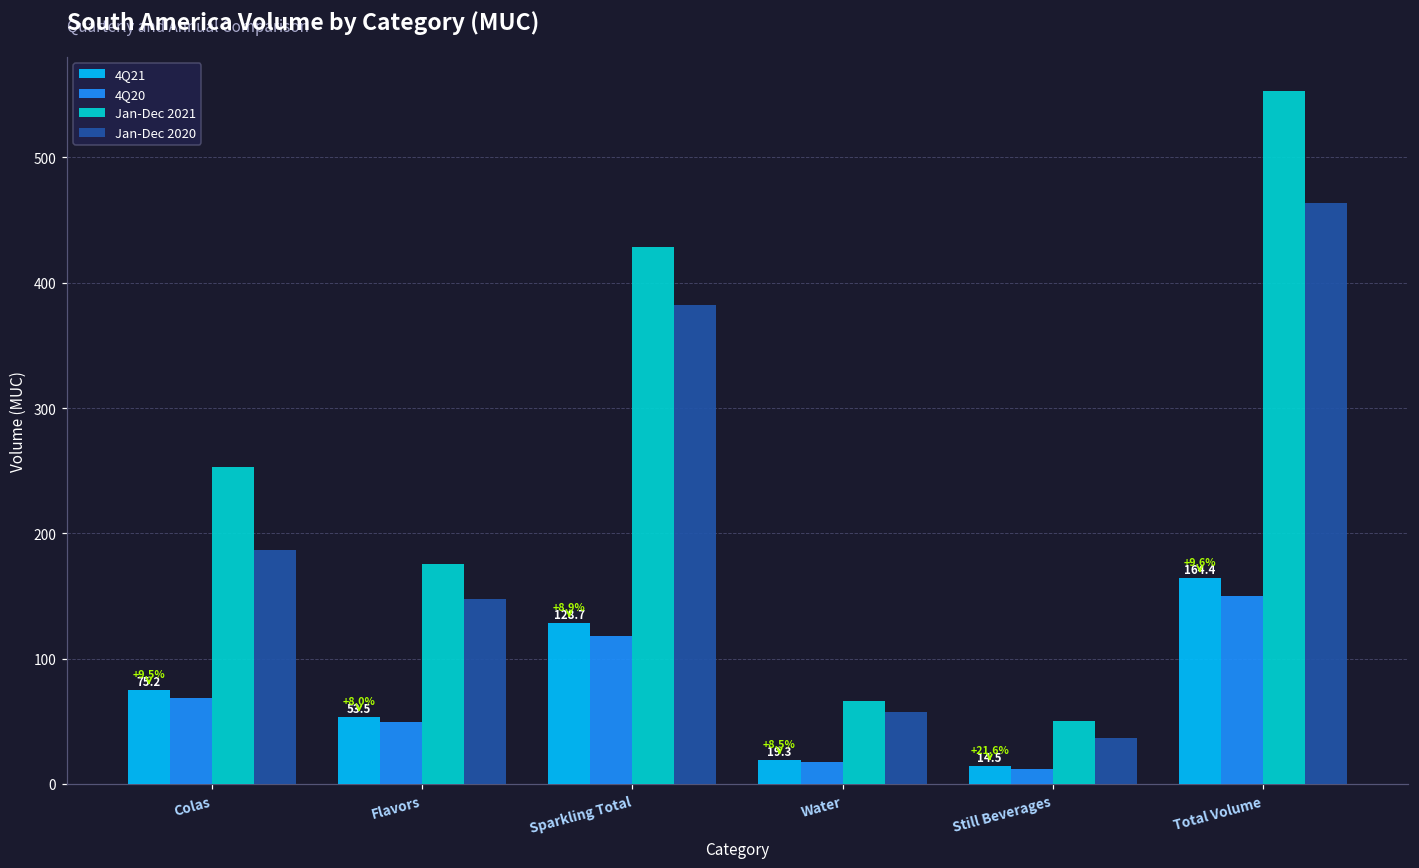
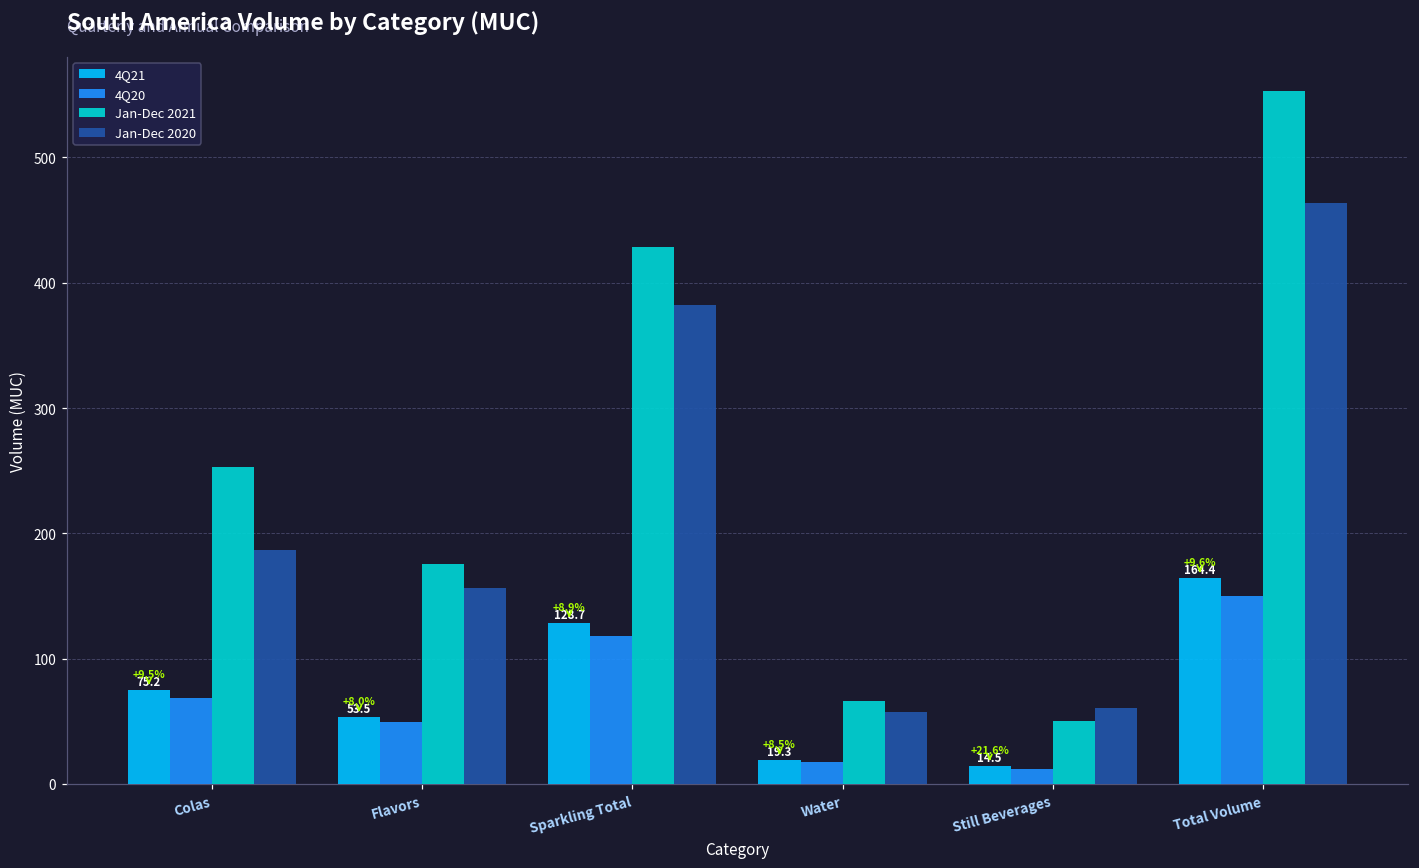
  {
    "Jan-Dec 2020": {
      "Colas": 187,
-     "Flavors": 147,
+     "Flavors": 156,
      "Sparkling Total": 382,
      "Water": 58,
-     "Still Beverages": 37,
+     "Still Beverages": 60,
      "Total Volume": 464
    }
  }
